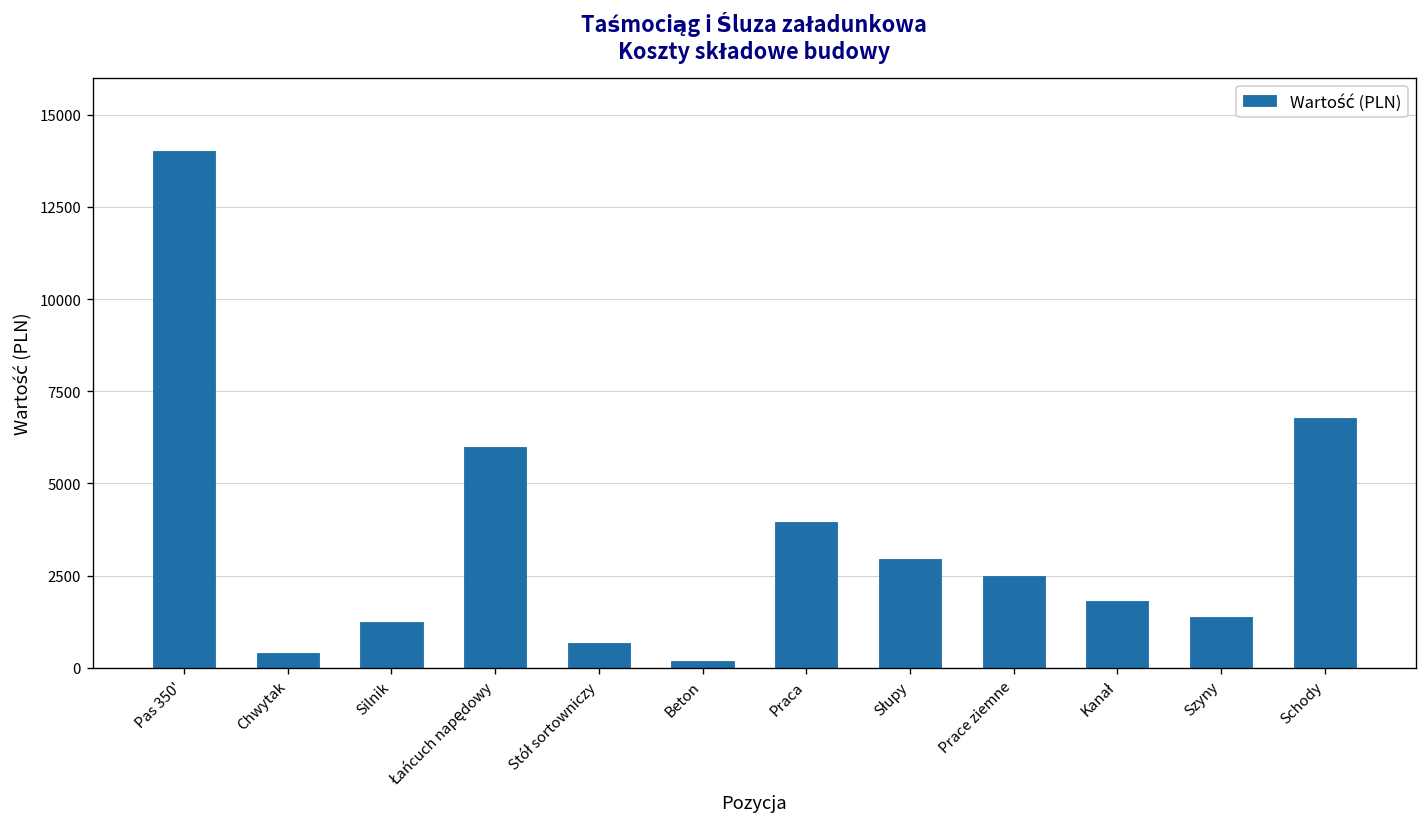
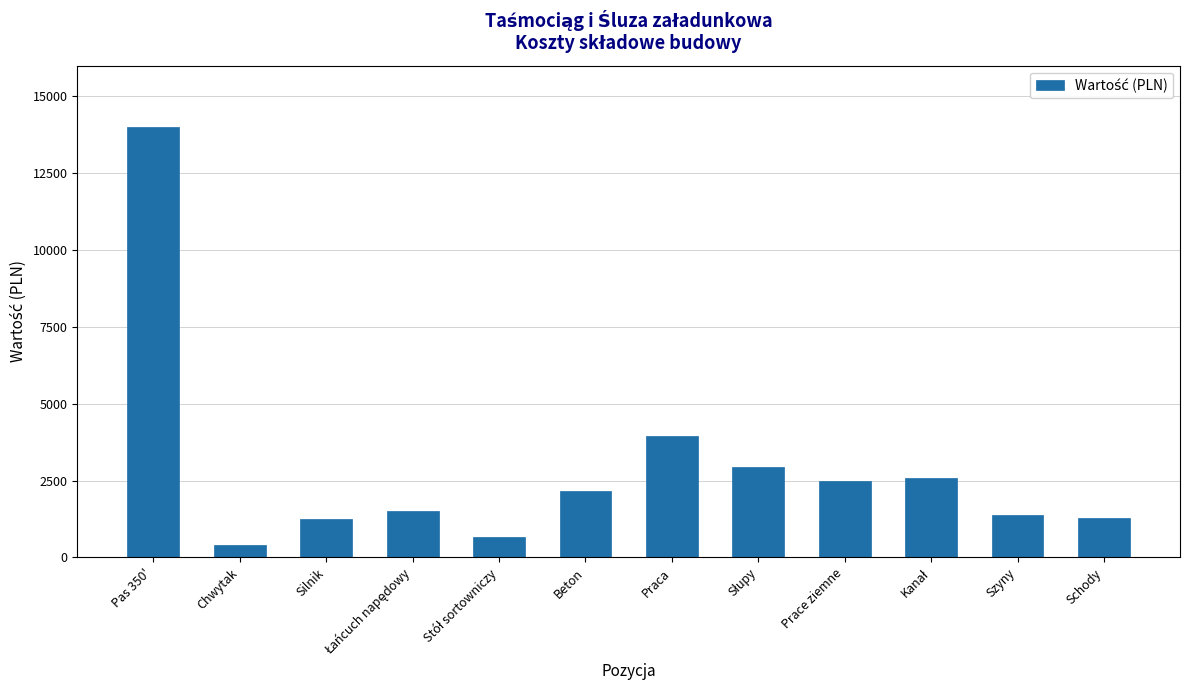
  {
    "Pas 350'": 14000,
    "Chwytak": 400,
    "Silnik": 1200,
-   "Łańcuch napędowy": 6000,
+   "Łańcuch napędowy": 1500,
    "Stół sortowniczy": 700,
-   "Beton": 200,
+   "Beton": 2200,
    "Praca": 4000,
    "Słupy": 3000,
    "Prace ziemne": 2500,
-   "Kanał": 1800,
+   "Kanał": 2600,
    "Szyny": 1400,
-   "Schody": 6800
+   "Schody": 1300
  }
